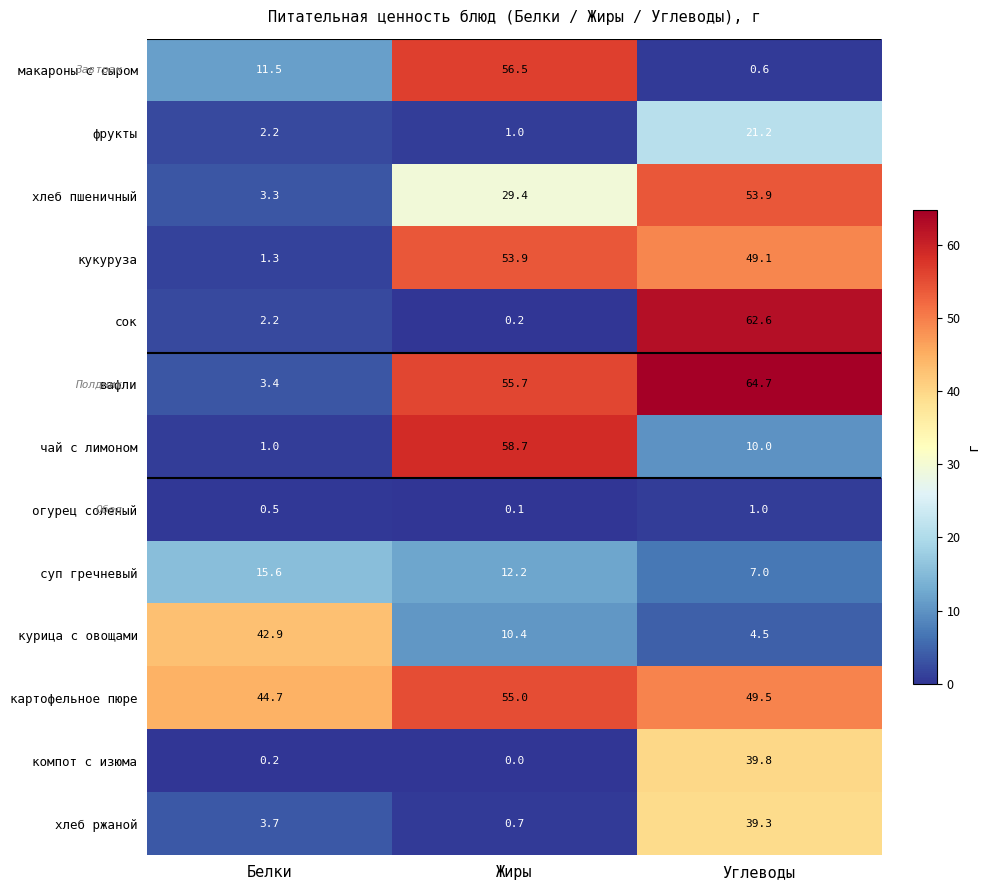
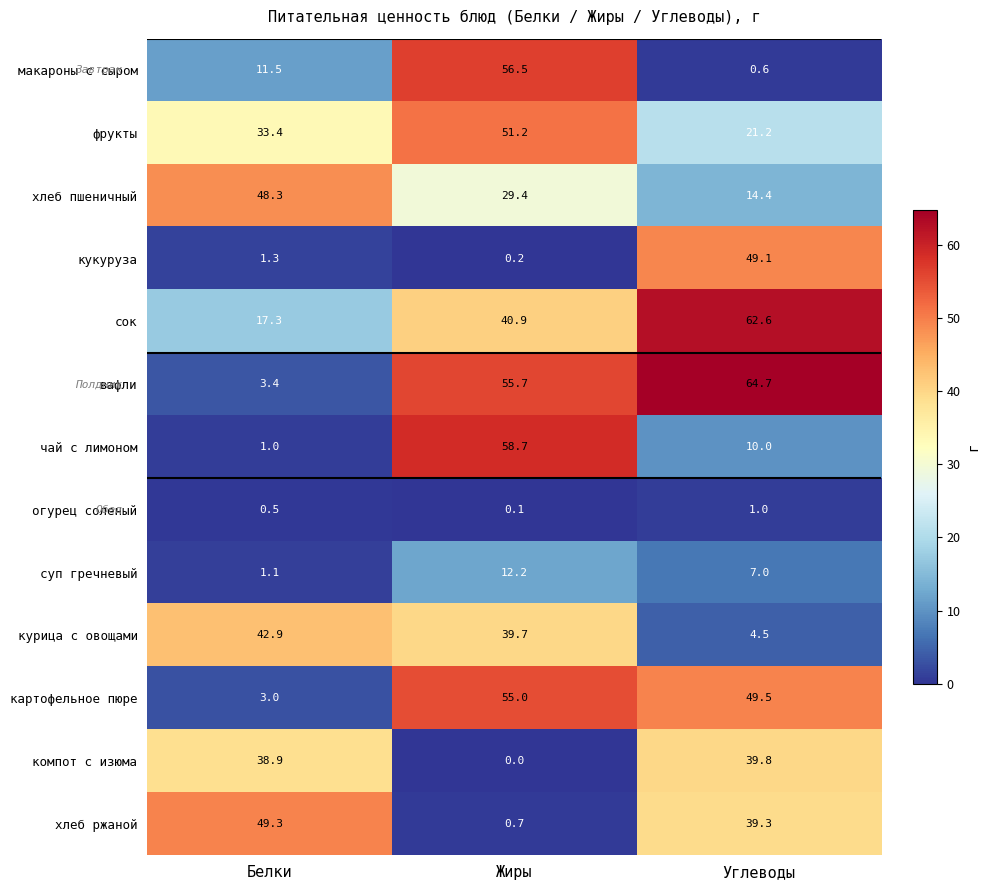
  {
    "макароны с сыром": {
      "Белки": 11.5,
      "Жиры": 56.5,
      "Углеводы": 0.6
    },
    "фрукты": {
-     "Белки": 2.2,
-     "Жиры": 1.0,
+     "Белки": 33.4,
+     "Жиры": 51.2,
      "Углеводы": 21.2
    },
    "хлеб пшеничный": {
-     "Белки": 3.3,
+     "Белки": 48.3,
      "Жиры": 29.4,
-     "Углеводы": 53.9
+     "Углеводы": 14.4
    },
    "кукуруза": {
      "Белки": 1.3,
-     "Жиры": 53.9,
+     "Жиры": 0.2,
      "Углеводы": 49.1
    },
    "сок": {
-     "Белки": 2.2,
-     "Жиры": 0.2,
+     "Белки": 17.3,
+     "Жиры": 40.9,
      "Углеводы": 62.6
    },
    "вафли": {
      "Белки": 3.4,
      "Жиры": 55.7,
      "Углеводы": 64.7
    },
    "чай с лимоном": {
      "Белки": 1.0,
      "Жиры": 58.7,
      "Углеводы": 10.0
    },
    "огурец соленый": {
      "Белки": 0.5,
      "Жиры": 0.1,
      "Углеводы": 1.0
    },
    "суп гречневый": {
-     "Белки": 15.6,
+     "Белки": 1.1,
      "Жиры": 12.2,
      "Углеводы": 7.0
    },
    "курица с овощами": {
      "Белки": 42.9,
-     "Жиры": 10.4,
+     "Жиры": 39.7,
      "Углеводы": 4.5
    },
    "картофельное пюре": {
-     "Белки": 44.7,
+     "Белки": 3.0,
      "Жиры": 55.0,
      "Углеводы": 49.5
    },
    "компот с изюма": {
-     "Белки": 0.2,
+     "Белки": 38.9,
      "Жиры": 0.0,
      "Углеводы": 39.8
    },
    "хлеб ржаной": {
-     "Белки": 3.7,
+     "Белки": 49.3,
      "Жиры": 0.7,
      "Углеводы": 39.3
    }
  }
